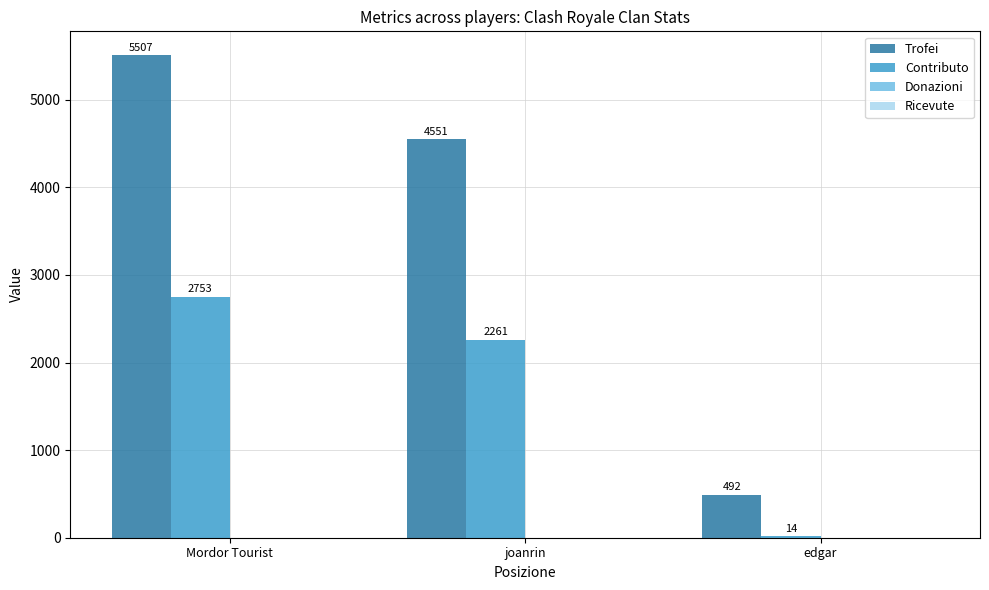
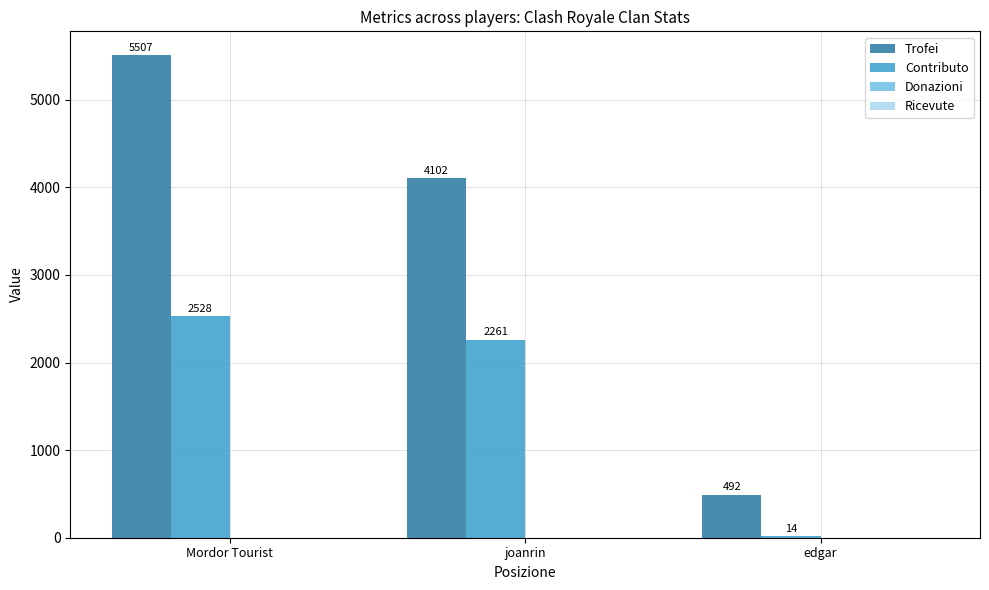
  {
    "Trofei": {
      "Mordor Tourist": 5507,
-     "joanrin": 4551,
+     "joanrin": 4102,
      "edgar": 492
    },
    "Contributo": {
-     "Mordor Tourist": 2753,
+     "Mordor Tourist": 2528,
      "joanrin": 2261,
      "edgar": 14
    },
    "Donazioni": {
      "Mordor Tourist": 0,
      "joanrin": 0,
      "edgar": 0
    },
    "Ricevute": {
      "Mordor Tourist": 0,
      "joanrin": 0,
      "edgar": 0
    }
  }
